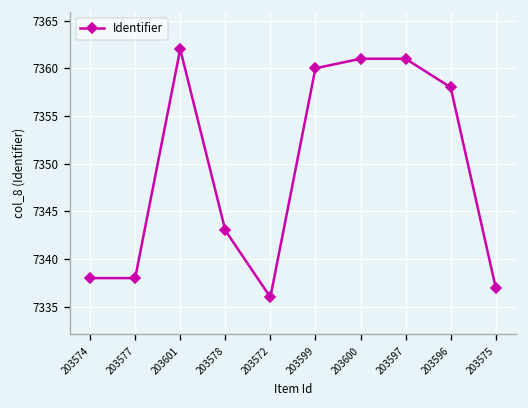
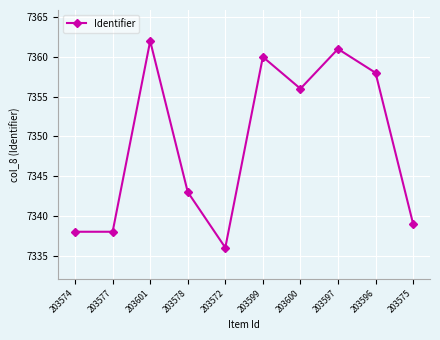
  {
    "203574": 7338,
    "203577": 7338,
    "203601": 7362,
    "203578": 7343,
    "203572": 7336,
    "203599": 7360,
-   "203600": 7361,
+   "203600": 7356,
    "203597": 7361,
    "203596": 7358,
-   "203575": 7337
+   "203575": 7339
  }
